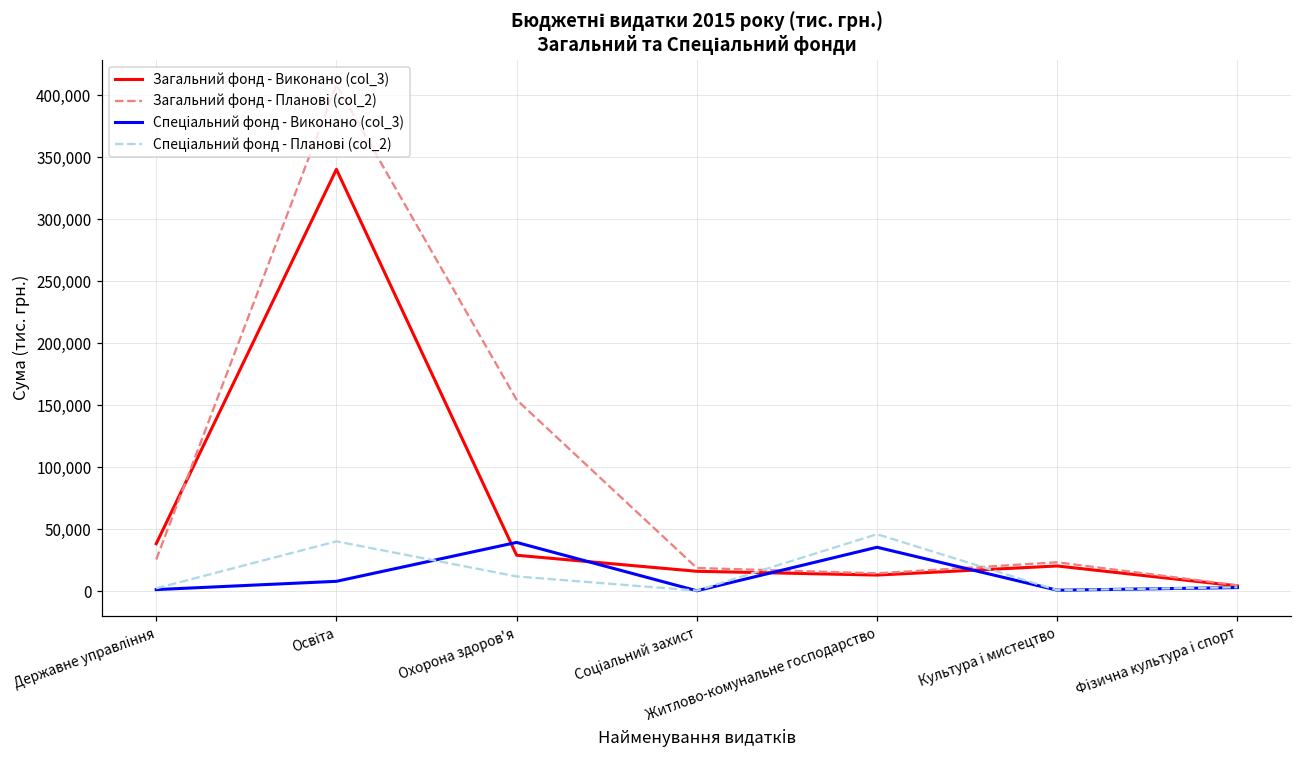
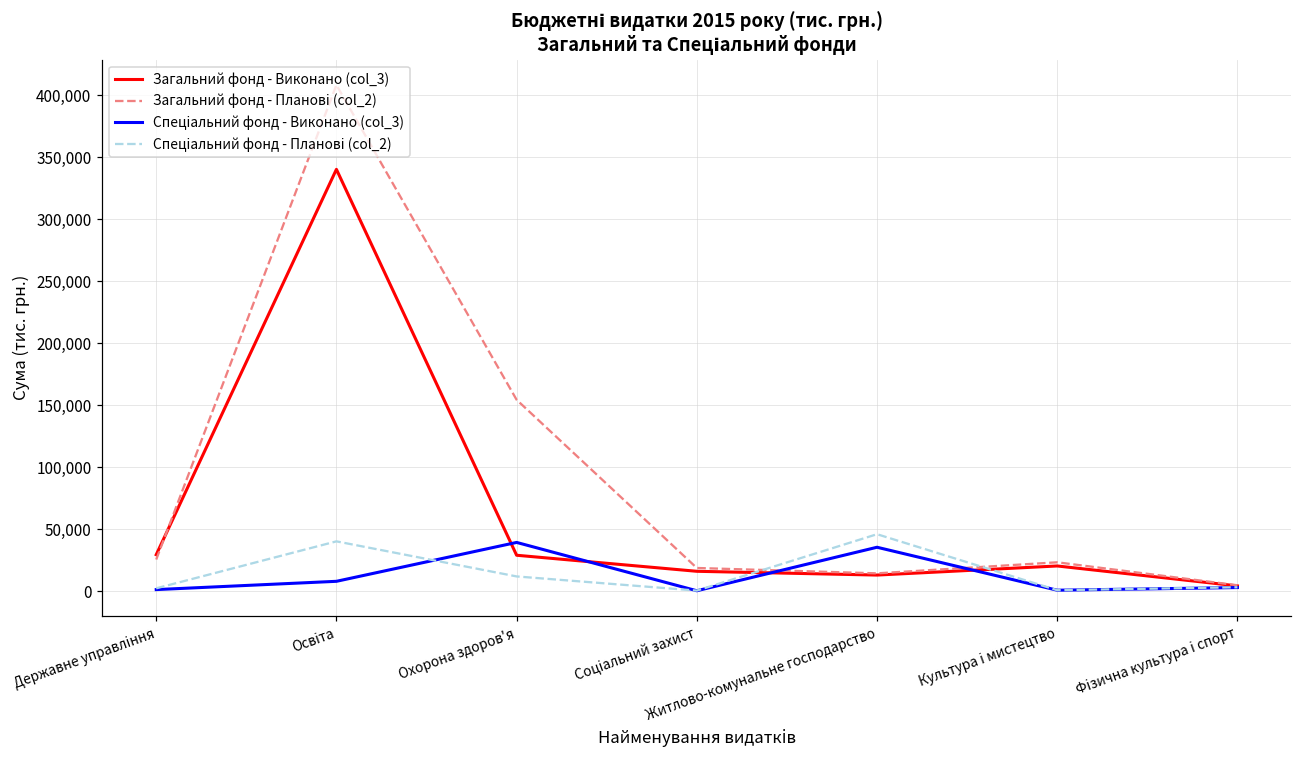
  {
    "Загальний фонд - Виконано (col_3)": {
-     "Державне управління": "38,000",
+     "Державне управління": "30,000",
      "Освіта": "340,000",
      "Охорона здоров'я": "29,000",
      "Соціальний захист": "16,000",
      "Культура і мистецтво": "20,000"
    },
    "Загальний фонд - Планові (col_2)": {
      "Державне управління": "26,000",
      "Охорона здоров'я": "154,000",
      "Соціальний захист": "19,000",
      "Культура і мистецтво": "23,000"
    },
    "Спеціальний фонд - Виконано (col_3)": {
      "Освіта": "8,000",
      "Охорона здоров'я": "39,000",
      "Житлово-комунальне господарство": "36,000"
    },
    "Спеціальний фонд - Планові (col_2)": {
      "Освіта": "40,000",
      "Охорона здоров'я": "12,000",
      "Житлово-комунальне господарство": "46,000"
    }
  }
